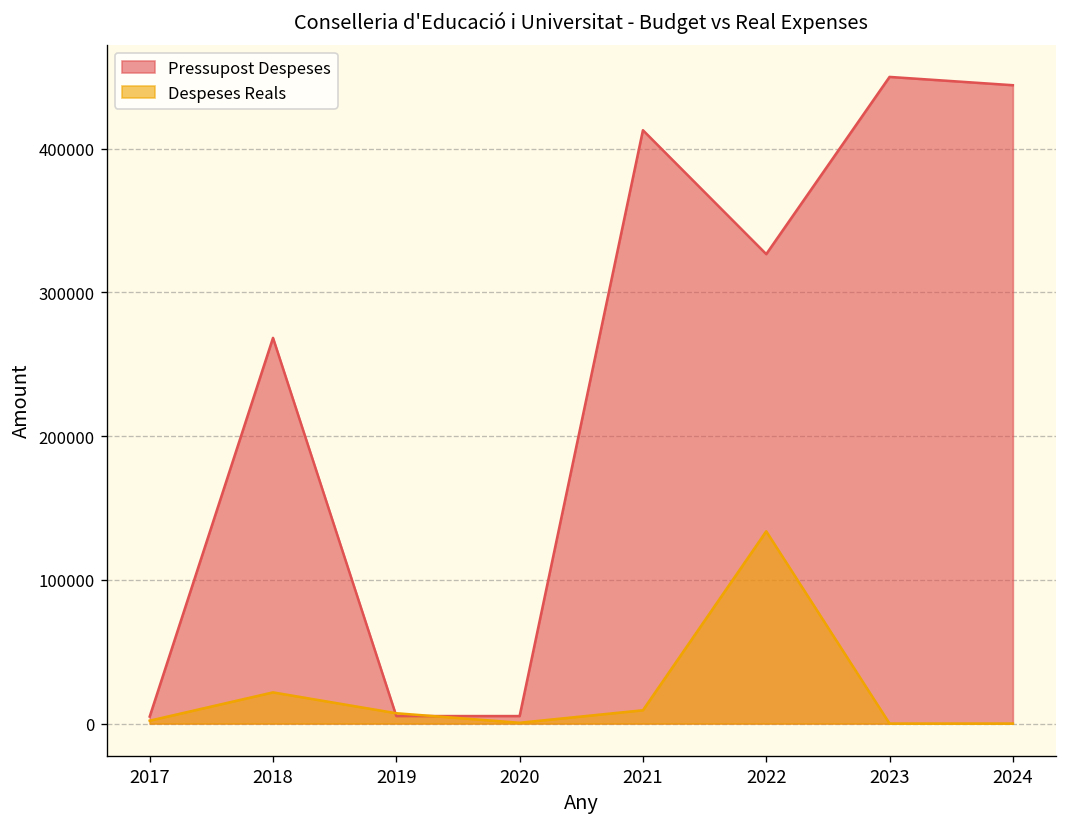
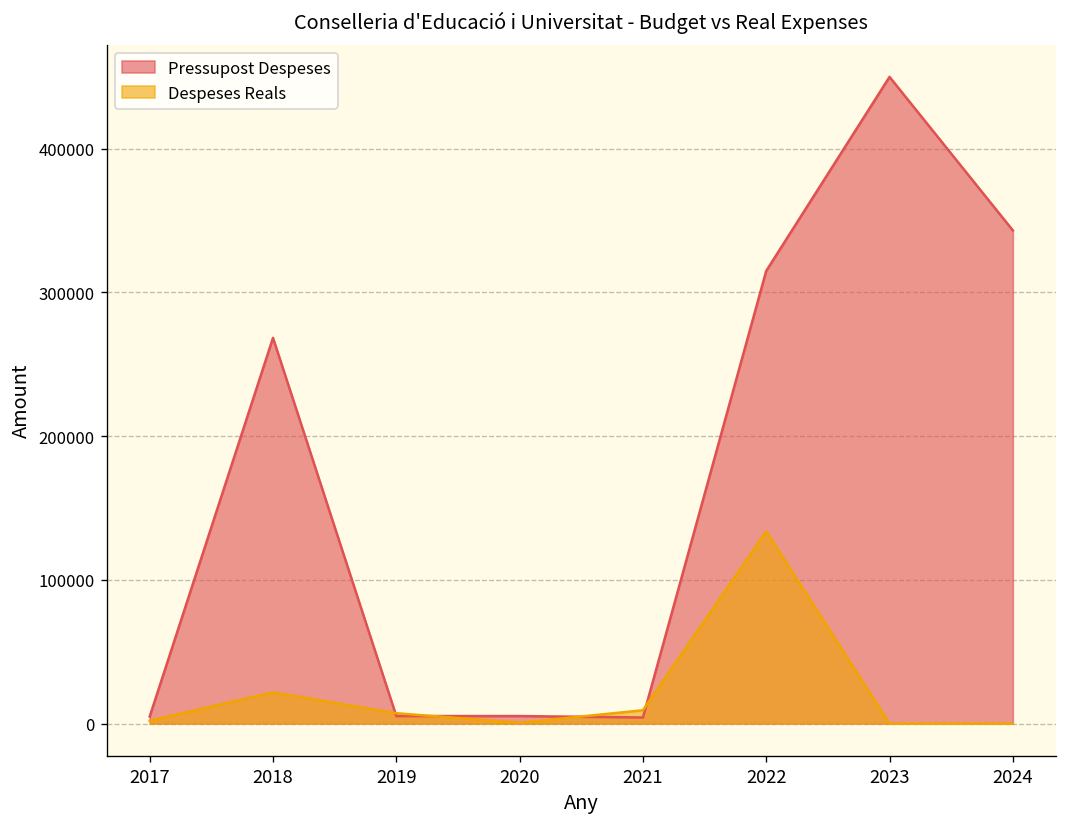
  {
    "Pressupost Despeses": {
      "2017": 5000,
      "2018": 268000,
      "2020": 5000,
-     "2021": 413000,
-     "2022": 327000,
+     "2021": 4000,
+     "2022": 315000,
      "2023": 450000,
-     "2024": 444000
+     "2024": 343000
    },
    "Despeses Reals": {
      "2017": 2000,
      "2018": 22000,
      "2020": 1000,
      "2021": 9000,
      "2022": 134000,
      "2023": 0,
      "2024": 0
    }
  }
